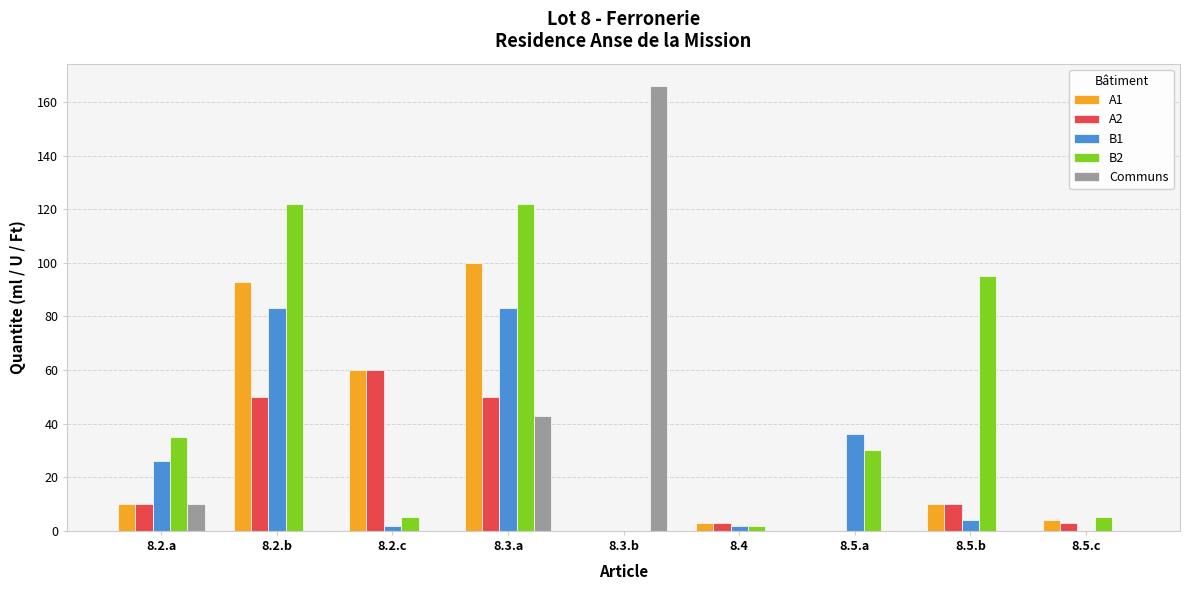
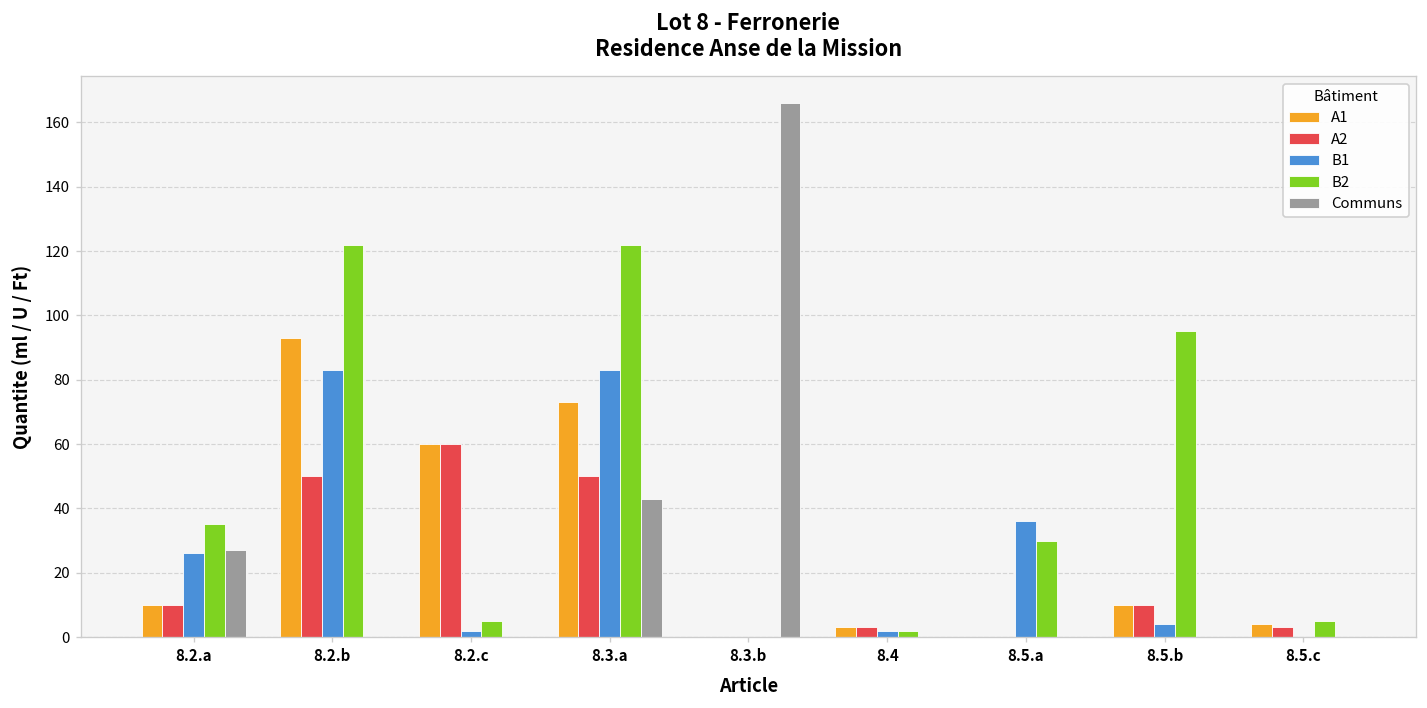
  {
    "A1": {
      "8.2.a": 10,
      "8.2.b": 93,
      "8.2.c": 60,
-     "8.3.a": 100,
+     "8.3.a": 73,
      "8.3.b": 0,
      "8.4": 3,
      "8.5.a": 0,
      "8.5.b": 10,
      "8.5.c": 4
    },
    "A2": {
      "8.2.a": 10,
      "8.2.b": 50,
      "8.2.c": 60,
      "8.3.a": 50,
      "8.3.b": 0,
      "8.4": 3,
      "8.5.a": 0,
      "8.5.b": 10,
      "8.5.c": 3
    },
    "B1": {
      "8.2.a": 26,
      "8.2.b": 83,
      "8.2.c": 2,
      "8.3.a": 83,
      "8.3.b": 0,
      "8.4": 2,
      "8.5.a": 36,
      "8.5.b": 4,
      "8.5.c": 0
    },
    "B2": {
      "8.2.a": 35,
      "8.2.b": 122,
      "8.2.c": 5,
      "8.3.a": 122,
      "8.3.b": 0,
      "8.4": 2,
      "8.5.a": 30,
      "8.5.b": 95,
      "8.5.c": 5
    },
    "Communs": {
-     "8.2.a": 10,
+     "8.2.a": 27,
      "8.2.b": 0,
      "8.2.c": 0,
      "8.3.a": 43,
      "8.3.b": 166,
      "8.4": 0,
      "8.5.a": 0,
      "8.5.b": 0,
      "8.5.c": 0
    }
  }
